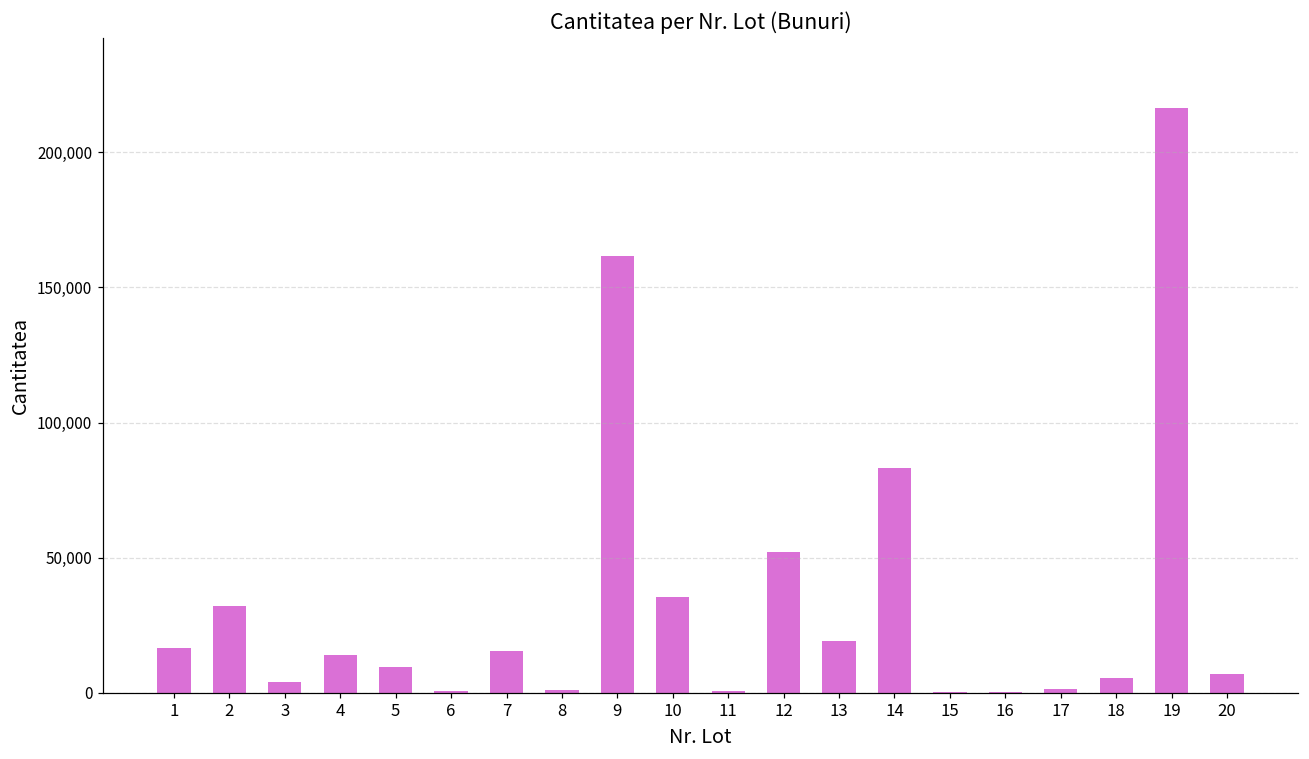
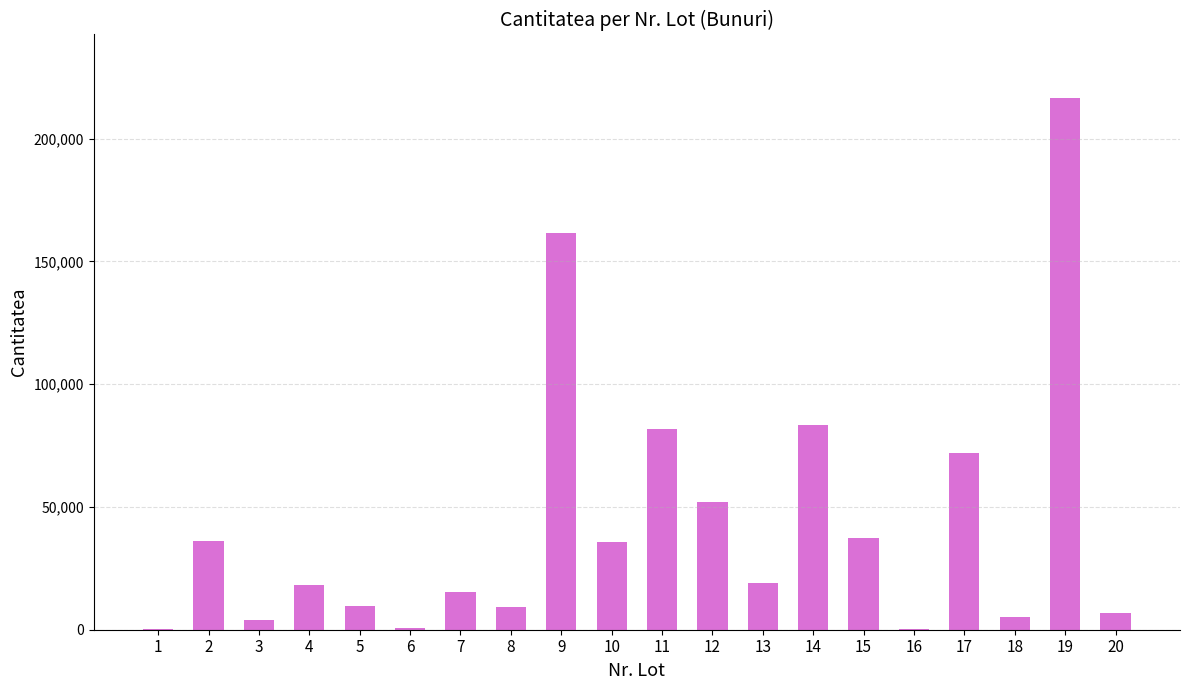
  {
-   "1": "17,000",
-   "2": "32,000",
+   "1": "0",
+   "2": "36,000",
    "3": "4,000",
-   "4": "14,000",
+   "4": "18,000",
    "5": "10,000",
    "7": "16,000",
-   "8": "1,000",
+   "8": "9,000",
    "9": "162,000",
    "10": "36,000",
-   "11": "1,000",
+   "11": "82,000",
    "12": "52,000",
    "13": "19,000",
    "14": "83,000",
-   "15": "0",
-   "17": "2,000",
+   "15": "37,000",
+   "17": "72,000",
    "18": "5,000",
    "19": "216,000",
    "20": "7,000"
  }
